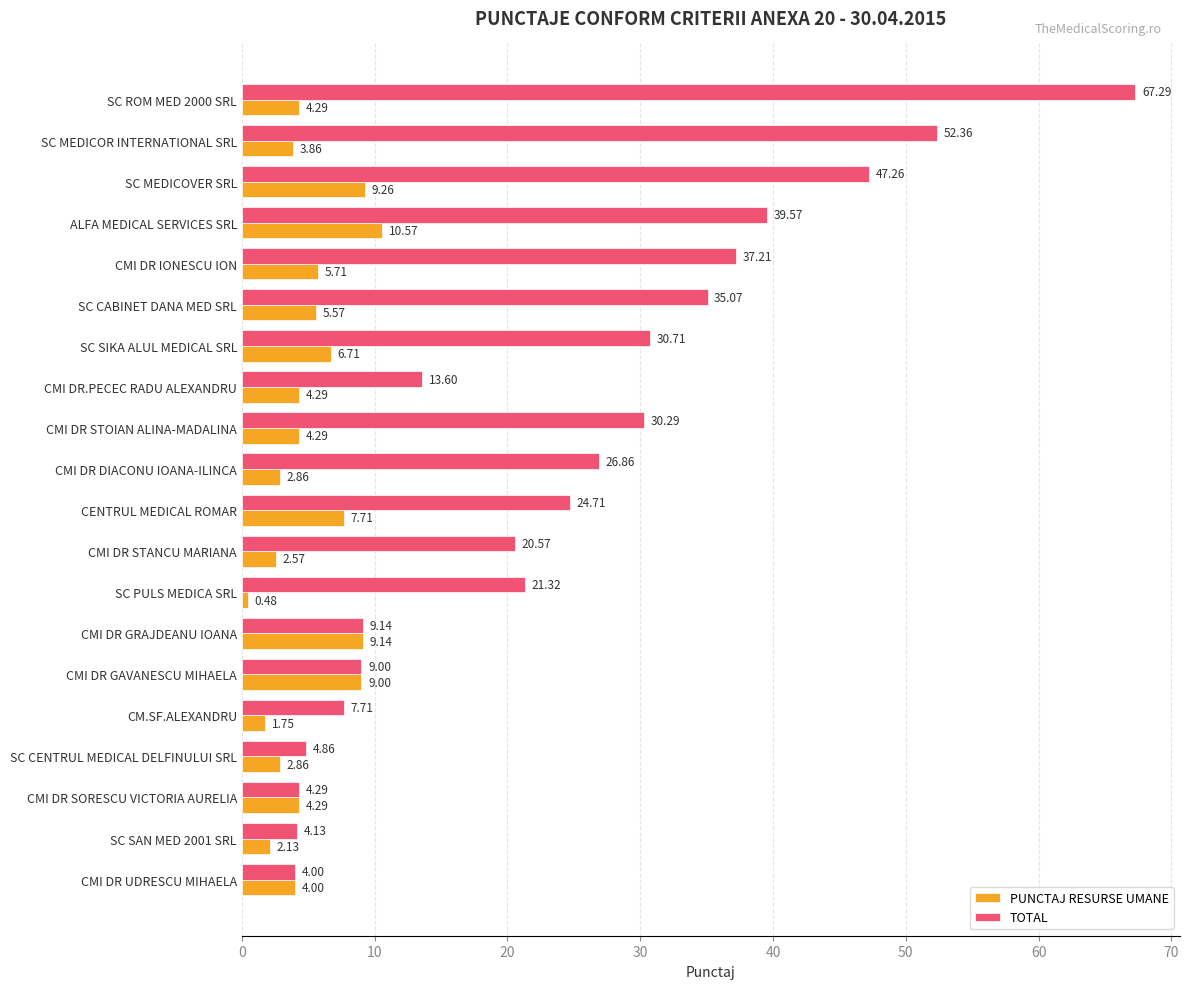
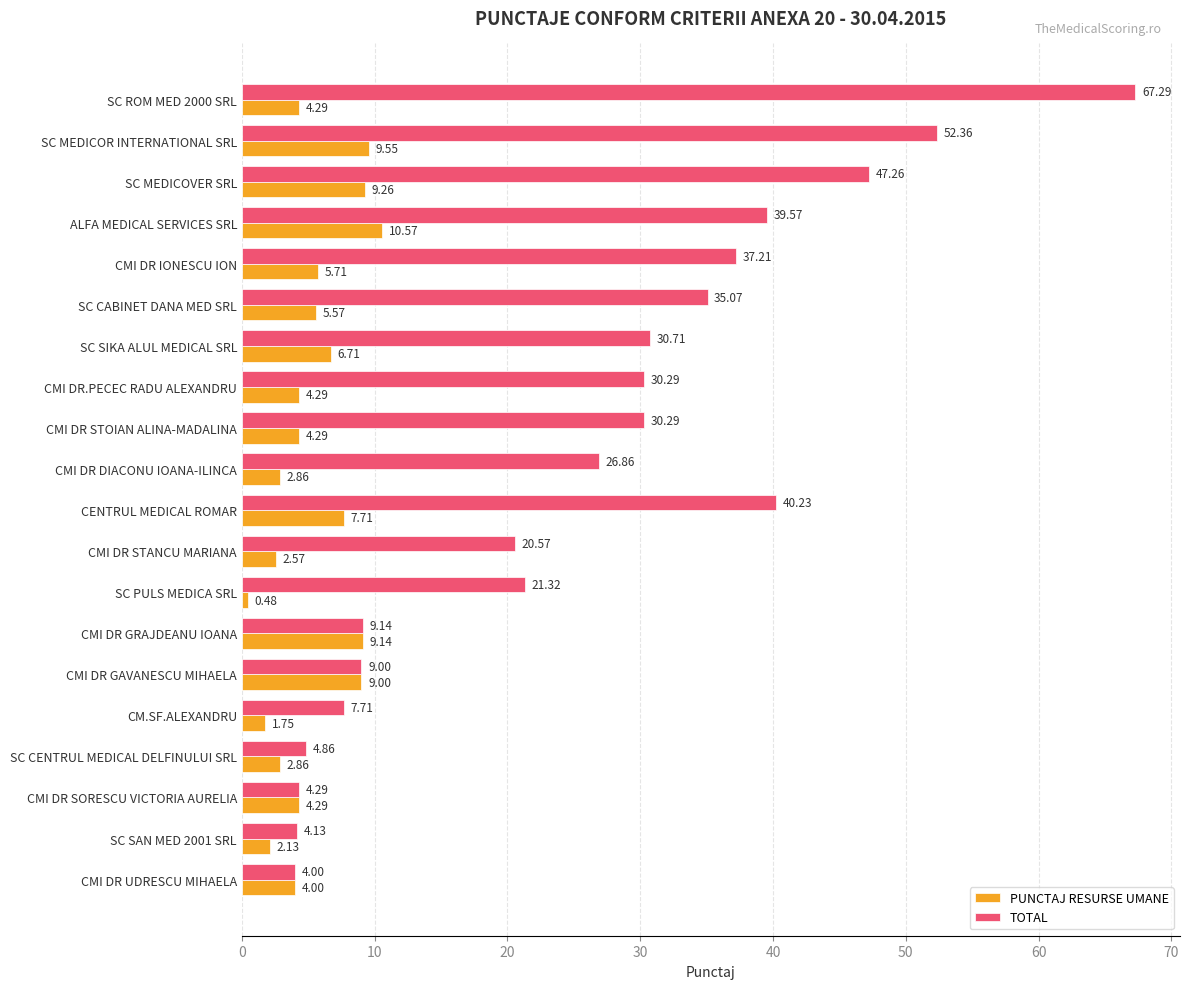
  {
    "PUNCTAJ RESURSE UMANE": {
      "SC ROM MED 2000 SRL": 4.29,
-     "SC MEDICOR INTERNATIONAL SRL": 3.86,
+     "SC MEDICOR INTERNATIONAL SRL": 9.55,
      "SC MEDICOVER SRL": 9.26,
      "ALFA MEDICAL SERVICES SRL": 10.57,
      "CMI DR IONESCU ION": 5.71,
      "SC CABINET DANA MED SRL": 5.57,
      "SC SIKA ALUL MEDICAL SRL": 6.71,
      "CMI DR.PECEC RADU ALEXANDRU": 4.29,
      "CMI DR STOIAN ALINA-MADALINA": 4.29,
      "CMI DR DIACONU IOANA-ILINCA": 2.86,
      "CENTRUL MEDICAL ROMAR": 7.71,
      "CMI DR STANCU MARIANA": 2.57,
      "SC PULS MEDICA SRL": 0.48,
      "CMI DR GRAJDEANU IOANA": 9.14,
      "CMI DR GAVANESCU MIHAELA": 9.00,
      "CM.SF.ALEXANDRU": 1.75,
      "SC CENTRUL MEDICAL DELFINULUI SRL": 2.86,
      "CMI DR SORESCU VICTORIA AURELIA": 4.29,
      "SC SAN MED 2001 SRL": 2.13,
      "CMI DR UDRESCU MIHAELA": 4.00
    },
    "TOTAL": {
      "SC ROM MED 2000 SRL": 67.29,
      "SC MEDICOR INTERNATIONAL SRL": 52.36,
      "SC MEDICOVER SRL": 47.26,
      "ALFA MEDICAL SERVICES SRL": 39.57,
      "CMI DR IONESCU ION": 37.21,
      "SC CABINET DANA MED SRL": 35.07,
      "SC SIKA ALUL MEDICAL SRL": 30.71,
-     "CMI DR.PECEC RADU ALEXANDRU": 13.60,
+     "CMI DR.PECEC RADU ALEXANDRU": 30.29,
      "CMI DR STOIAN ALINA-MADALINA": 30.29,
      "CMI DR DIACONU IOANA-ILINCA": 26.86,
-     "CENTRUL MEDICAL ROMAR": 24.71,
+     "CENTRUL MEDICAL ROMAR": 40.23,
      "CMI DR STANCU MARIANA": 20.57,
      "SC PULS MEDICA SRL": 21.32,
      "CMI DR GRAJDEANU IOANA": 9.14,
      "CMI DR GAVANESCU MIHAELA": 9.00,
      "CM.SF.ALEXANDRU": 7.71,
      "SC CENTRUL MEDICAL DELFINULUI SRL": 4.86,
      "CMI DR SORESCU VICTORIA AURELIA": 4.29,
      "SC SAN MED 2001 SRL": 4.13,
      "CMI DR UDRESCU MIHAELA": 4.00
    }
  }
